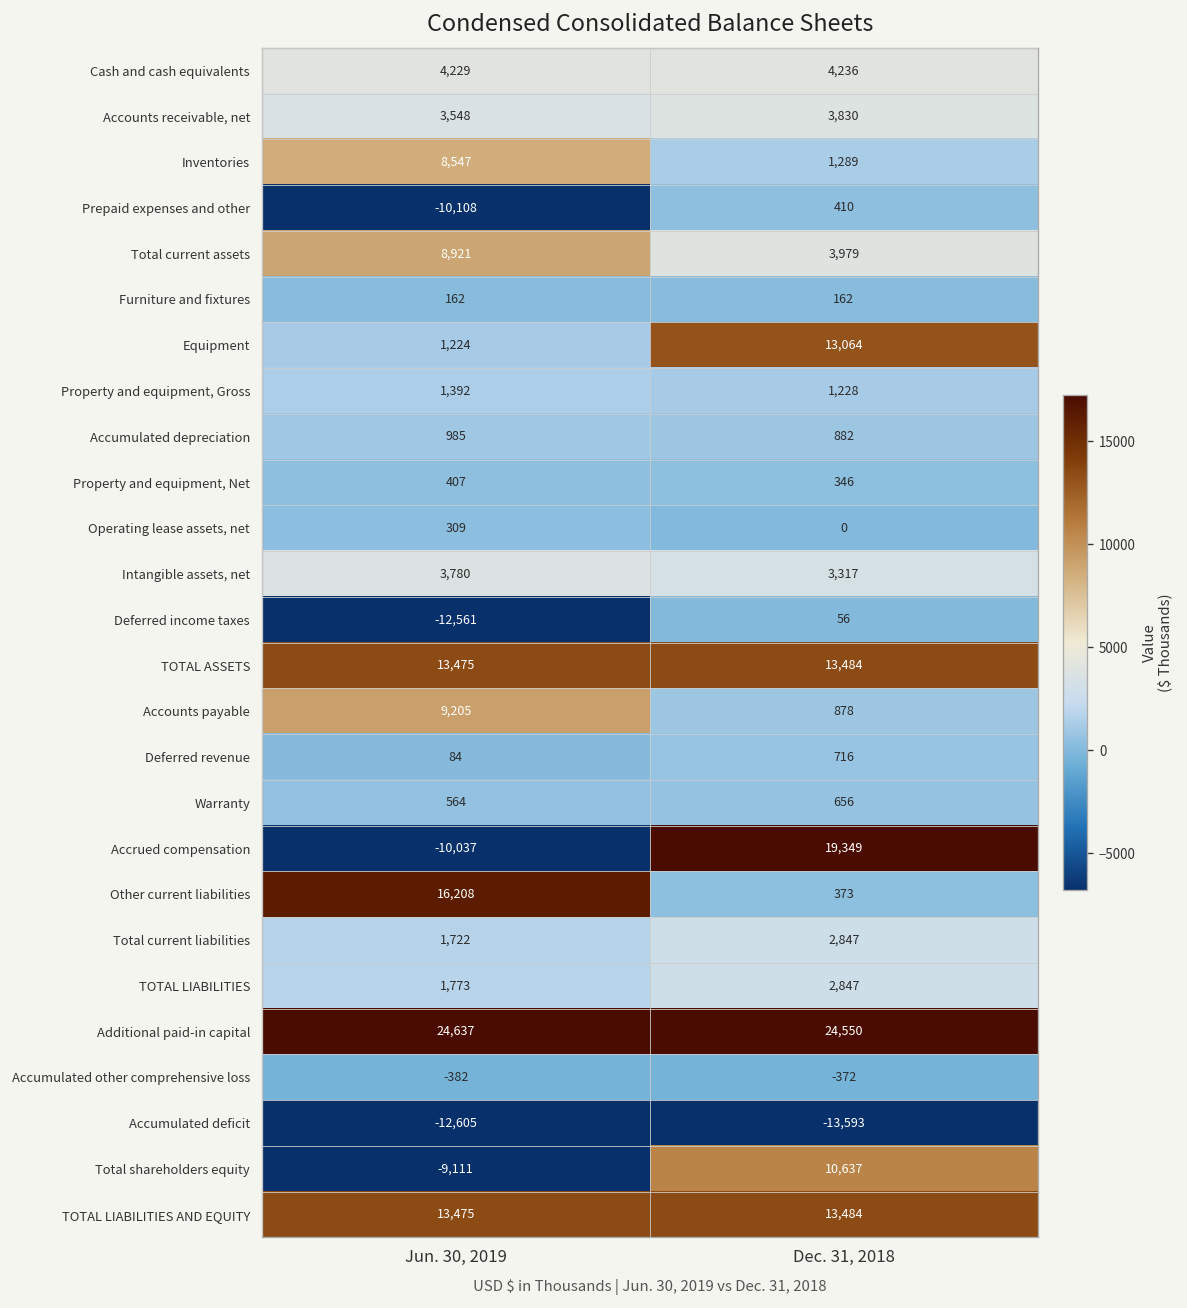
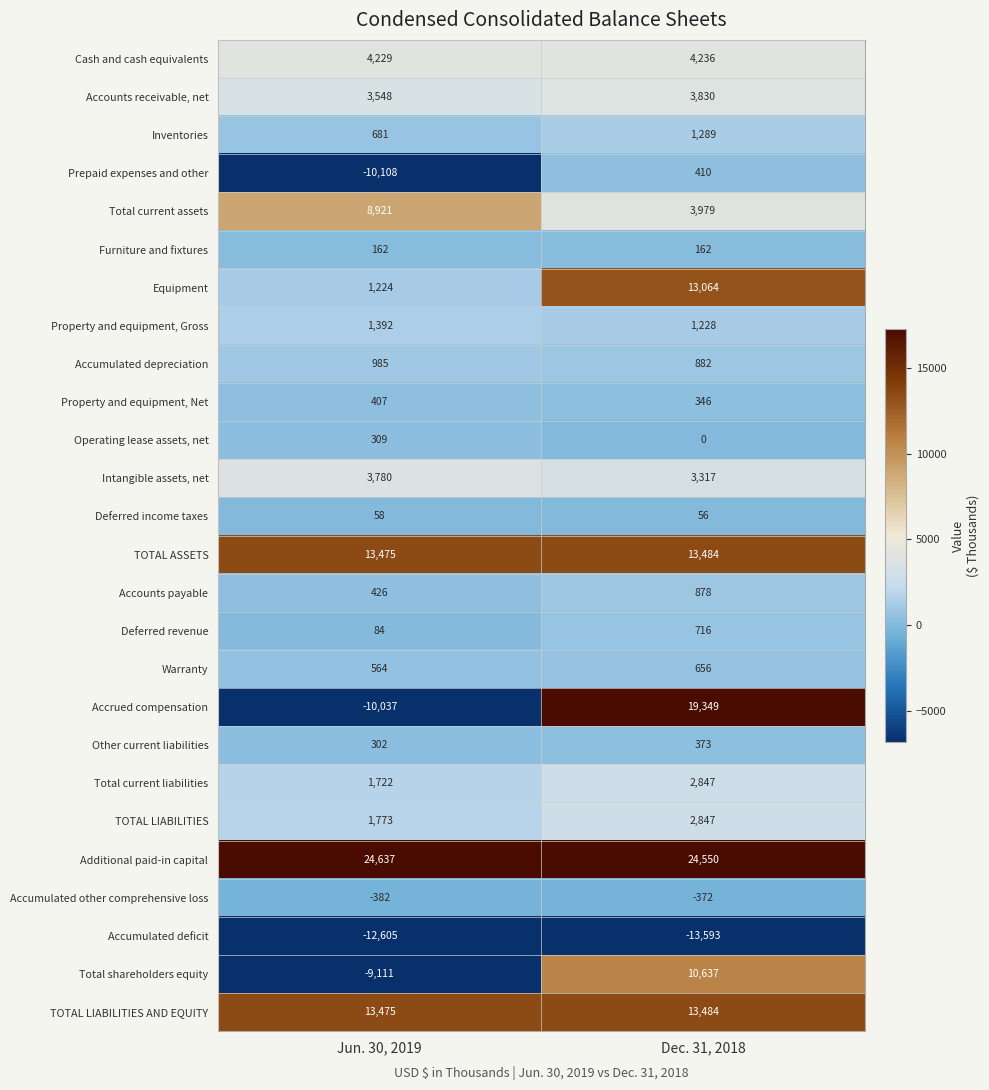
  {
    "Cash and cash equivalents": {
      "Jun. 30, 2019": "4,229",
      "Dec. 31, 2018": "4,236"
    },
    "Accounts receivable, net": {
      "Jun. 30, 2019": "3,548",
      "Dec. 31, 2018": "3,830"
    },
    "Inventories": {
-     "Jun. 30, 2019": "8,547",
+     "Jun. 30, 2019": "681",
      "Dec. 31, 2018": "1,289"
    },
    "Prepaid expenses and other": {
      "Jun. 30, 2019": "-10,108",
      "Dec. 31, 2018": "410"
    },
    "Total current assets": {
      "Jun. 30, 2019": "8,921",
      "Dec. 31, 2018": "3,979"
    },
    "Furniture and fixtures": {
      "Jun. 30, 2019": "162",
      "Dec. 31, 2018": "162"
    },
    "Equipment": {
      "Jun. 30, 2019": "1,224",
      "Dec. 31, 2018": "13,064"
    },
    "Property and equipment, Gross": {
      "Jun. 30, 2019": "1,392",
      "Dec. 31, 2018": "1,228"
    },
    "Accumulated depreciation": {
      "Jun. 30, 2019": "985",
      "Dec. 31, 2018": "882"
    },
    "Property and equipment, Net": {
      "Jun. 30, 2019": "407",
      "Dec. 31, 2018": "346"
    },
    "Operating lease assets, net": {
      "Jun. 30, 2019": "309",
      "Dec. 31, 2018": "0"
    },
    "Intangible assets, net": {
      "Jun. 30, 2019": "3,780",
      "Dec. 31, 2018": "3,317"
    },
    "Deferred income taxes": {
-     "Jun. 30, 2019": "-12,561",
+     "Jun. 30, 2019": "58",
      "Dec. 31, 2018": "56"
    },
    "TOTAL ASSETS": {
      "Jun. 30, 2019": "13,475",
      "Dec. 31, 2018": "13,484"
    },
    "Accounts payable": {
-     "Jun. 30, 2019": "9,205",
+     "Jun. 30, 2019": "426",
      "Dec. 31, 2018": "878"
    },
    "Deferred revenue": {
      "Jun. 30, 2019": "84",
      "Dec. 31, 2018": "716"
    },
    "Warranty": {
      "Jun. 30, 2019": "564",
      "Dec. 31, 2018": "656"
    },
    "Accrued compensation": {
      "Jun. 30, 2019": "-10,037",
      "Dec. 31, 2018": "19,349"
    },
    "Other current liabilities": {
-     "Jun. 30, 2019": "16,208",
+     "Jun. 30, 2019": "302",
      "Dec. 31, 2018": "373"
    },
    "Total current liabilities": {
      "Jun. 30, 2019": "1,722",
      "Dec. 31, 2018": "2,847"
    },
    "TOTAL LIABILITIES": {
      "Jun. 30, 2019": "1,773",
      "Dec. 31, 2018": "2,847"
    },
    "Additional paid-in capital": {
      "Jun. 30, 2019": "24,637",
      "Dec. 31, 2018": "24,550"
    },
    "Accumulated other comprehensive loss": {
      "Jun. 30, 2019": "-382",
      "Dec. 31, 2018": "-372"
    },
    "Accumulated deficit": {
      "Jun. 30, 2019": "-12,605",
      "Dec. 31, 2018": "-13,593"
    },
    "Total shareholders equity": {
      "Jun. 30, 2019": "-9,111",
      "Dec. 31, 2018": "10,637"
    },
    "TOTAL LIABILITIES AND EQUITY": {
      "Jun. 30, 2019": "13,475",
      "Dec. 31, 2018": "13,484"
    }
  }
